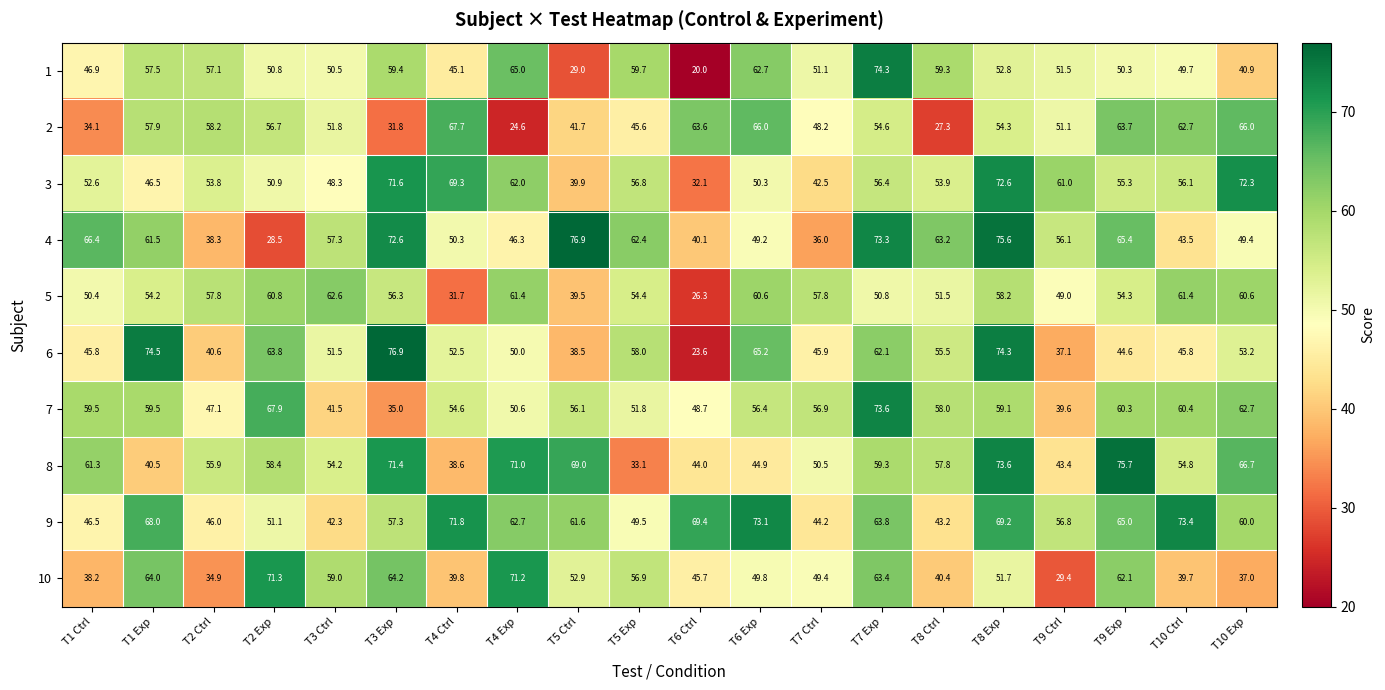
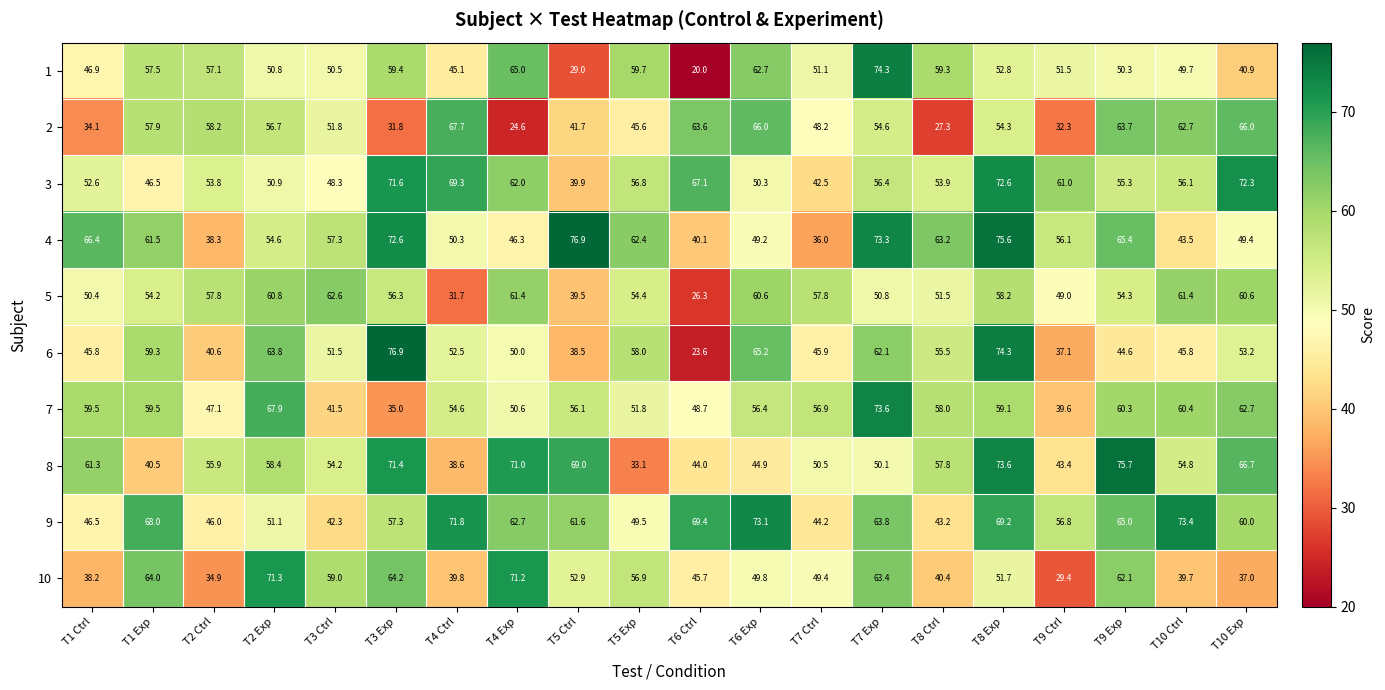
  {
    "1": {
      "T1 Ctrl": 46.9,
      "T1 Exp": 57.5,
      "T2 Ctrl": 57.1,
      "T2 Exp": 50.8,
      "T3 Ctrl": 50.5,
      "T3 Exp": 59.4,
      "T4 Ctrl": 45.1,
      "T4 Exp": 65.0,
      "T5 Ctrl": 29.0,
      "T5 Exp": 59.7,
      "T6 Ctrl": 20.0,
      "T6 Exp": 62.7,
      "T7 Ctrl": 51.1,
      "T7 Exp": 74.3,
      "T8 Ctrl": 59.3,
      "T8 Exp": 52.8,
      "T9 Ctrl": 51.5,
      "T9 Exp": 50.3,
      "T10 Ctrl": 49.7,
      "T10 Exp": 40.9
    },
    "2": {
      "T1 Ctrl": 34.1,
      "T1 Exp": 57.9,
      "T2 Ctrl": 58.2,
      "T2 Exp": 56.7,
      "T3 Ctrl": 51.8,
      "T3 Exp": 31.8,
      "T4 Ctrl": 67.7,
      "T4 Exp": 24.6,
      "T5 Ctrl": 41.7,
      "T5 Exp": 45.6,
      "T6 Ctrl": 63.6,
      "T6 Exp": 66.0,
      "T7 Ctrl": 48.2,
      "T7 Exp": 54.6,
      "T8 Ctrl": 27.3,
      "T8 Exp": 54.3,
-     "T9 Ctrl": 51.1,
+     "T9 Ctrl": 32.3,
      "T9 Exp": 63.7,
      "T10 Ctrl": 62.7,
      "T10 Exp": 66.0
    },
    "3": {
      "T1 Ctrl": 52.6,
      "T1 Exp": 46.5,
      "T2 Ctrl": 53.8,
      "T2 Exp": 50.9,
      "T3 Ctrl": 48.3,
      "T3 Exp": 71.6,
      "T4 Ctrl": 69.3,
      "T4 Exp": 62.0,
      "T5 Ctrl": 39.9,
      "T5 Exp": 56.8,
-     "T6 Ctrl": 32.1,
+     "T6 Ctrl": 67.1,
      "T6 Exp": 50.3,
      "T7 Ctrl": 42.5,
      "T7 Exp": 56.4,
      "T8 Ctrl": 53.9,
      "T8 Exp": 72.6,
      "T9 Ctrl": 61.0,
      "T9 Exp": 55.3,
      "T10 Ctrl": 56.1,
      "T10 Exp": 72.3
    },
    "4": {
      "T1 Ctrl": 66.4,
      "T1 Exp": 61.5,
      "T2 Ctrl": 38.3,
-     "T2 Exp": 28.5,
+     "T2 Exp": 54.6,
      "T3 Ctrl": 57.3,
      "T3 Exp": 72.6,
      "T4 Ctrl": 50.3,
      "T4 Exp": 46.3,
      "T5 Ctrl": 76.9,
      "T5 Exp": 62.4,
      "T6 Ctrl": 40.1,
      "T6 Exp": 49.2,
      "T7 Ctrl": 36.0,
      "T7 Exp": 73.3,
      "T8 Ctrl": 63.2,
      "T8 Exp": 75.6,
      "T9 Ctrl": 56.1,
      "T9 Exp": 65.4,
      "T10 Ctrl": 43.5,
      "T10 Exp": 49.4
    },
    "5": {
      "T1 Ctrl": 50.4,
      "T1 Exp": 54.2,
      "T2 Ctrl": 57.8,
      "T2 Exp": 60.8,
      "T3 Ctrl": 62.6,
      "T3 Exp": 56.3,
      "T4 Ctrl": 31.7,
      "T4 Exp": 61.4,
      "T5 Ctrl": 39.5,
      "T5 Exp": 54.4,
      "T6 Ctrl": 26.3,
      "T6 Exp": 60.6,
      "T7 Ctrl": 57.8,
      "T7 Exp": 50.8,
      "T8 Ctrl": 51.5,
      "T8 Exp": 58.2,
      "T9 Ctrl": 49.0,
      "T9 Exp": 54.3,
      "T10 Ctrl": 61.4,
      "T10 Exp": 60.6
    },
    "6": {
      "T1 Ctrl": 45.8,
-     "T1 Exp": 74.5,
+     "T1 Exp": 59.3,
      "T2 Ctrl": 40.6,
      "T2 Exp": 63.8,
      "T3 Ctrl": 51.5,
      "T3 Exp": 76.9,
      "T4 Ctrl": 52.5,
      "T4 Exp": 50.0,
      "T5 Ctrl": 38.5,
      "T5 Exp": 58.0,
      "T6 Ctrl": 23.6,
      "T6 Exp": 65.2,
      "T7 Ctrl": 45.9,
      "T7 Exp": 62.1,
      "T8 Ctrl": 55.5,
      "T8 Exp": 74.3,
      "T9 Ctrl": 37.1,
      "T9 Exp": 44.6,
      "T10 Ctrl": 45.8,
      "T10 Exp": 53.2
    },
    "7": {
      "T1 Ctrl": 59.5,
      "T1 Exp": 59.5,
      "T2 Ctrl": 47.1,
      "T2 Exp": 67.9,
      "T3 Ctrl": 41.5,
      "T3 Exp": 35.0,
      "T4 Ctrl": 54.6,
      "T4 Exp": 50.6,
      "T5 Ctrl": 56.1,
      "T5 Exp": 51.8,
      "T6 Ctrl": 48.7,
      "T6 Exp": 56.4,
      "T7 Ctrl": 56.9,
      "T7 Exp": 73.6,
      "T8 Ctrl": 58.0,
      "T8 Exp": 59.1,
      "T9 Ctrl": 39.6,
      "T9 Exp": 60.3,
      "T10 Ctrl": 60.4,
      "T10 Exp": 62.7
    },
    "8": {
      "T1 Ctrl": 61.3,
      "T1 Exp": 40.5,
      "T2 Ctrl": 55.9,
      "T2 Exp": 58.4,
      "T3 Ctrl": 54.2,
      "T3 Exp": 71.4,
      "T4 Ctrl": 38.6,
      "T4 Exp": 71.0,
      "T5 Ctrl": 69.0,
      "T5 Exp": 33.1,
      "T6 Ctrl": 44.0,
      "T6 Exp": 44.9,
      "T7 Ctrl": 50.5,
-     "T7 Exp": 59.3,
+     "T7 Exp": 50.1,
      "T8 Ctrl": 57.8,
      "T8 Exp": 73.6,
      "T9 Ctrl": 43.4,
      "T9 Exp": 75.7,
      "T10 Ctrl": 54.8,
      "T10 Exp": 66.7
    },
    "9": {
      "T1 Ctrl": 46.5,
      "T1 Exp": 68.0,
      "T2 Ctrl": 46.0,
      "T2 Exp": 51.1,
      "T3 Ctrl": 42.3,
      "T3 Exp": 57.3,
      "T4 Ctrl": 71.8,
      "T4 Exp": 62.7,
      "T5 Ctrl": 61.6,
      "T5 Exp": 49.5,
      "T6 Ctrl": 69.4,
      "T6 Exp": 73.1,
      "T7 Ctrl": 44.2,
      "T7 Exp": 63.8,
      "T8 Ctrl": 43.2,
      "T8 Exp": 69.2,
      "T9 Ctrl": 56.8,
      "T9 Exp": 65.0,
      "T10 Ctrl": 73.4,
      "T10 Exp": 60.0
    },
    "10": {
      "T1 Ctrl": 38.2,
      "T1 Exp": 64.0,
      "T2 Ctrl": 34.9,
      "T2 Exp": 71.3,
      "T3 Ctrl": 59.0,
      "T3 Exp": 64.2,
      "T4 Ctrl": 39.8,
      "T4 Exp": 71.2,
      "T5 Ctrl": 52.9,
      "T5 Exp": 56.9,
      "T6 Ctrl": 45.7,
      "T6 Exp": 49.8,
      "T7 Ctrl": 49.4,
      "T7 Exp": 63.4,
      "T8 Ctrl": 40.4,
      "T8 Exp": 51.7,
      "T9 Ctrl": 29.4,
      "T9 Exp": 62.1,
      "T10 Ctrl": 39.7,
      "T10 Exp": 37.0
    }
  }
